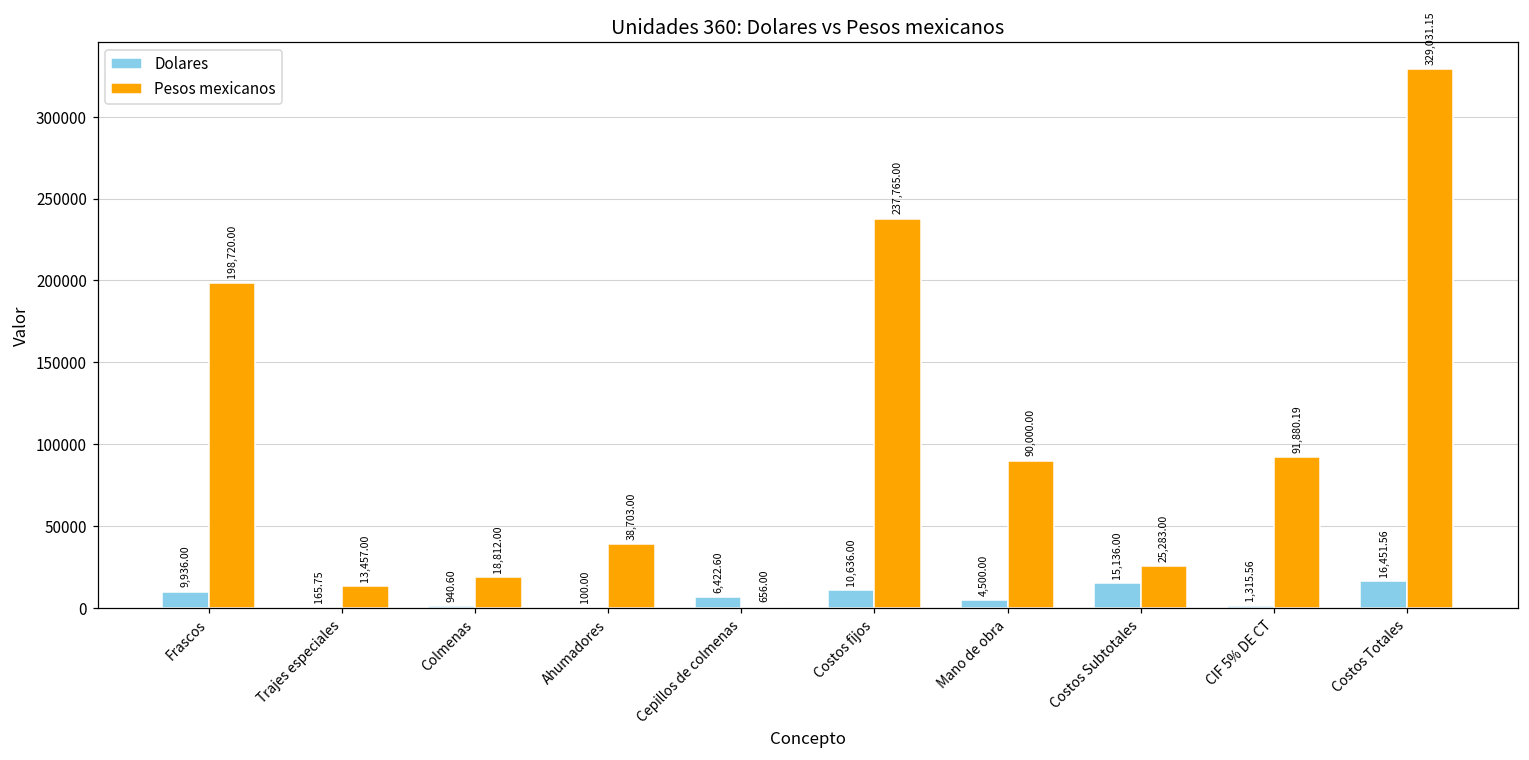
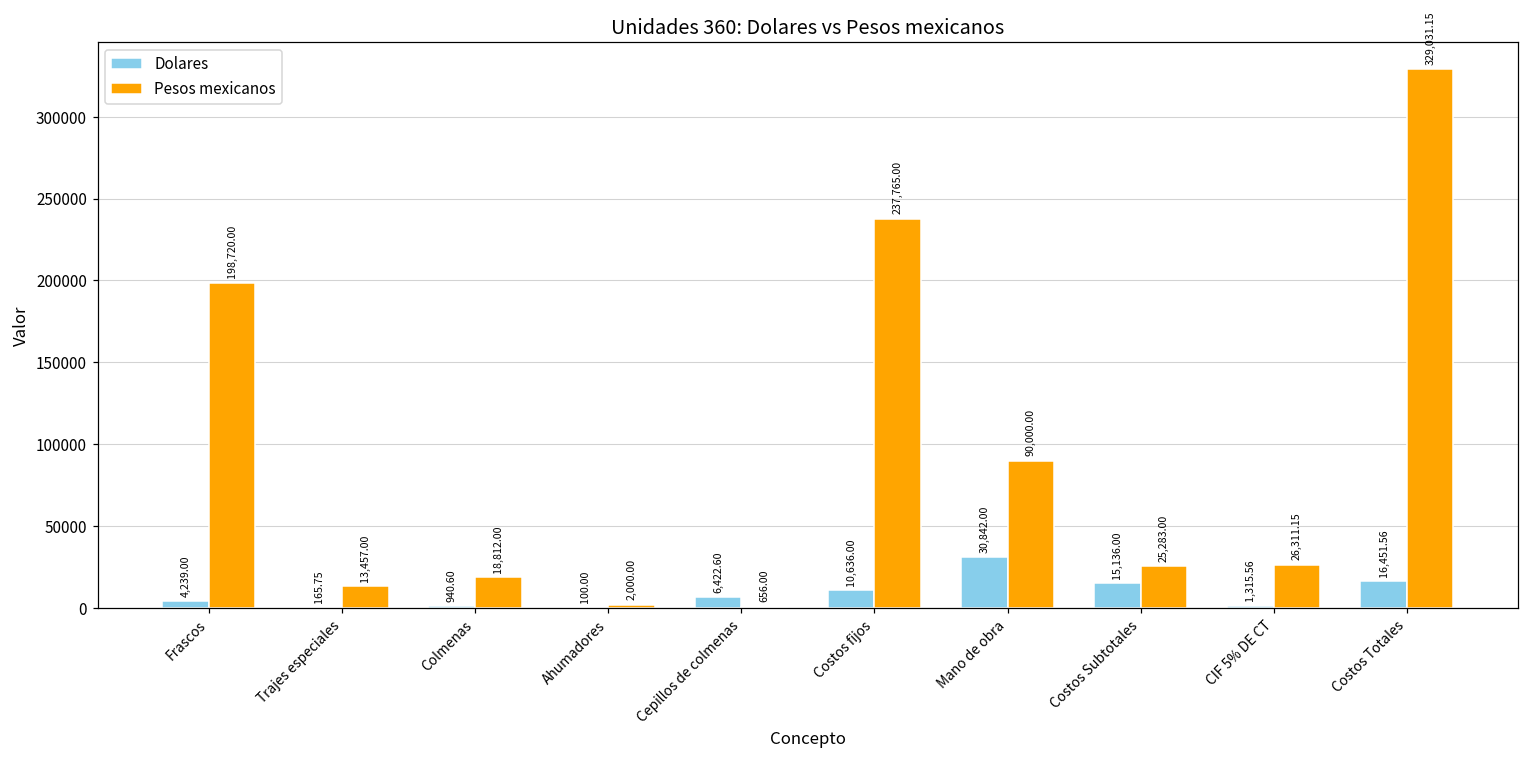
  {
    "Dolares": {
-     "Frascos": "9,936.00",
+     "Frascos": "4,239.00",
      "Trajes especiales": "165.75",
      "Colmenas": "940.60",
      "Ahumadores": "100.00",
      "Cepillos de colmenas": "6,422.60",
      "Costos fijos": "10,636.00",
-     "Mano de obra": "4,500.00",
+     "Mano de obra": "30,842.00",
      "Costos Subtotales": "15,136.00",
      "CIF 5% DE CT": "1,315.56",
      "Costos Totales": "16,451.56"
    },
    "Pesos mexicanos": {
      "Frascos": "198,720.00",
      "Trajes especiales": "13,457.00",
      "Colmenas": "18,812.00",
-     "Ahumadores": "38,703.00",
+     "Ahumadores": "2,000.00",
      "Cepillos de colmenas": "656.00",
      "Costos fijos": "237,765.00",
      "Mano de obra": "90,000.00",
      "Costos Subtotales": "25,283.00",
-     "CIF 5% DE CT": "91,880.19",
+     "CIF 5% DE CT": "26,311.15",
      "Costos Totales": "329,031.15"
    }
  }
